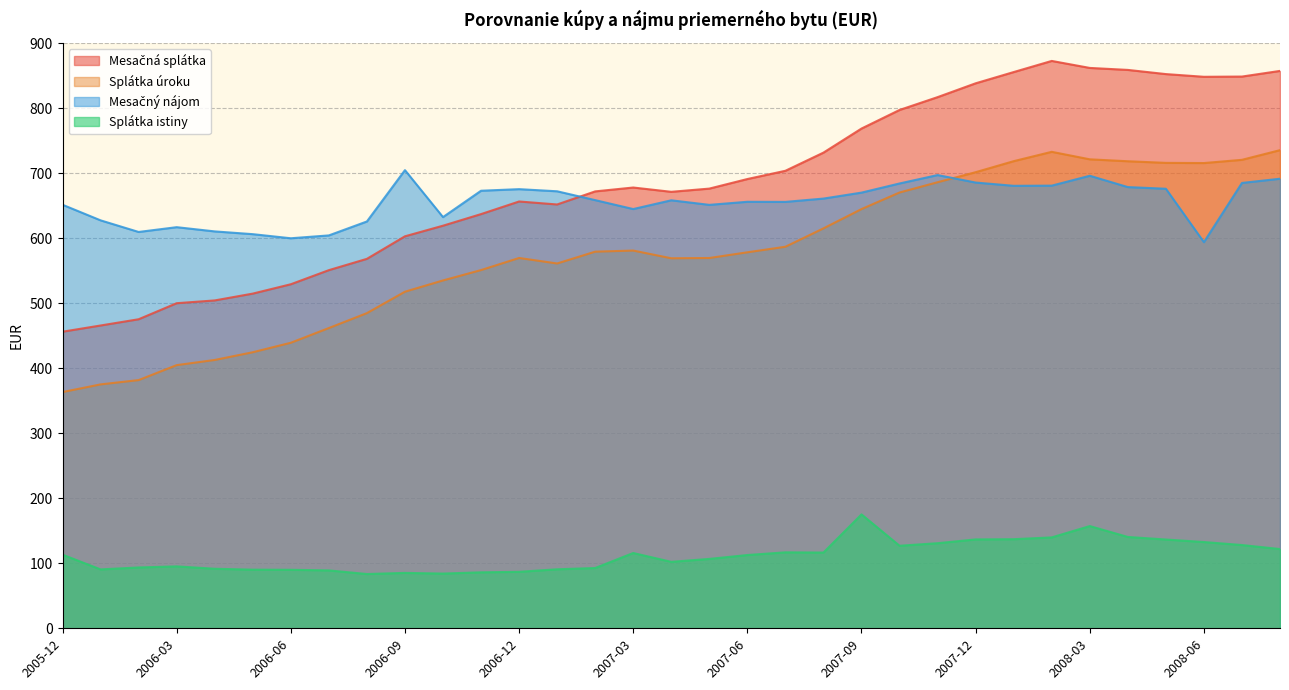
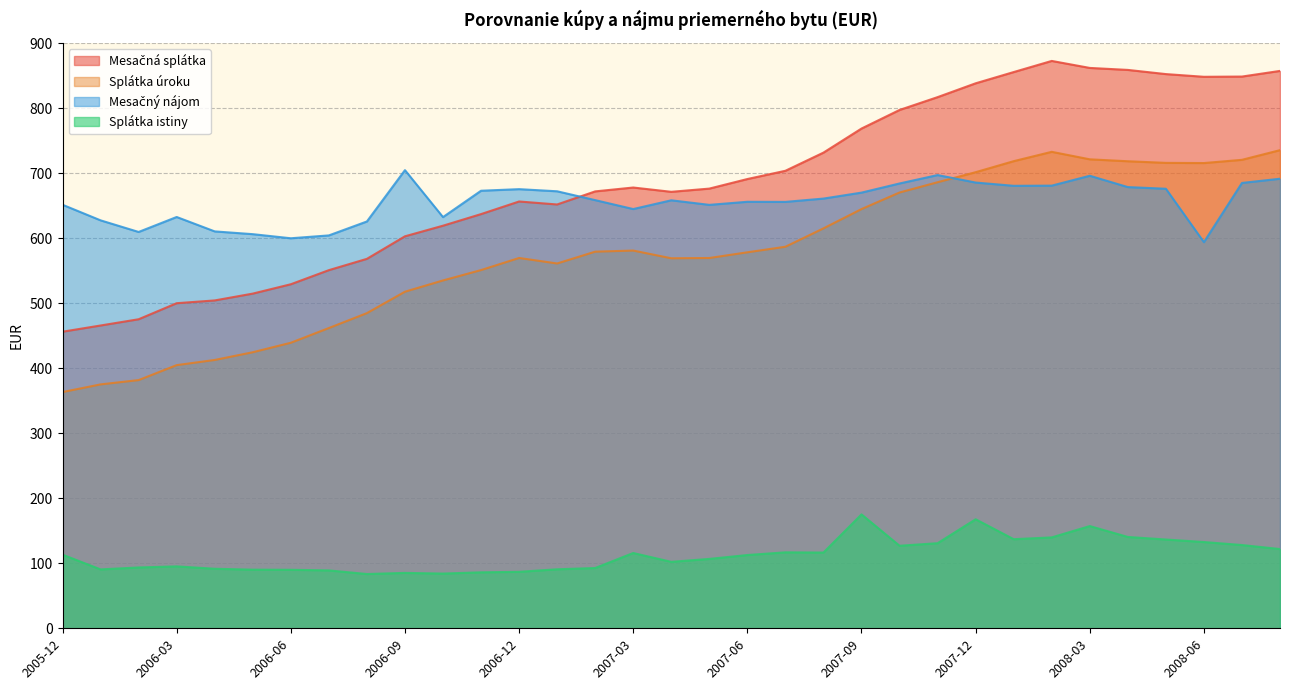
  {
    "Mesačný nájom": {
      "2005-12": 650,
-     "2006-03": 620,
+     "2006-03": 630,
      "2006-06": 600,
      "2006-09": 700,
      "2006-12": 680,
      "2007-03": 640,
      "2007-06": 660,
      "2007-09": 670,
      "2007-12": 690,
      "2008-03": 700,
      "2008-06": 590
    },
    "Splátka istiny": {
      "2005-12": 110,
      "2006-03": 100,
      "2006-06": 90,
      "2006-09": 90,
      "2006-12": 90,
      "2007-03": 120,
      "2007-06": 110,
      "2007-09": 180,
-     "2007-12": 140,
+     "2007-12": 170,
      "2008-03": 160,
      "2008-06": 130
    }
  }
